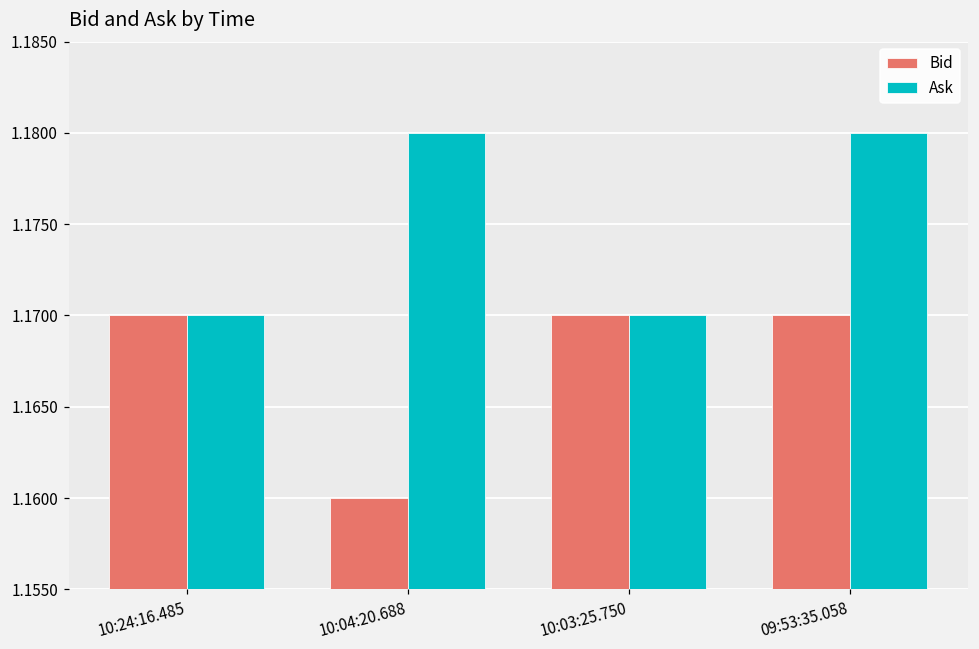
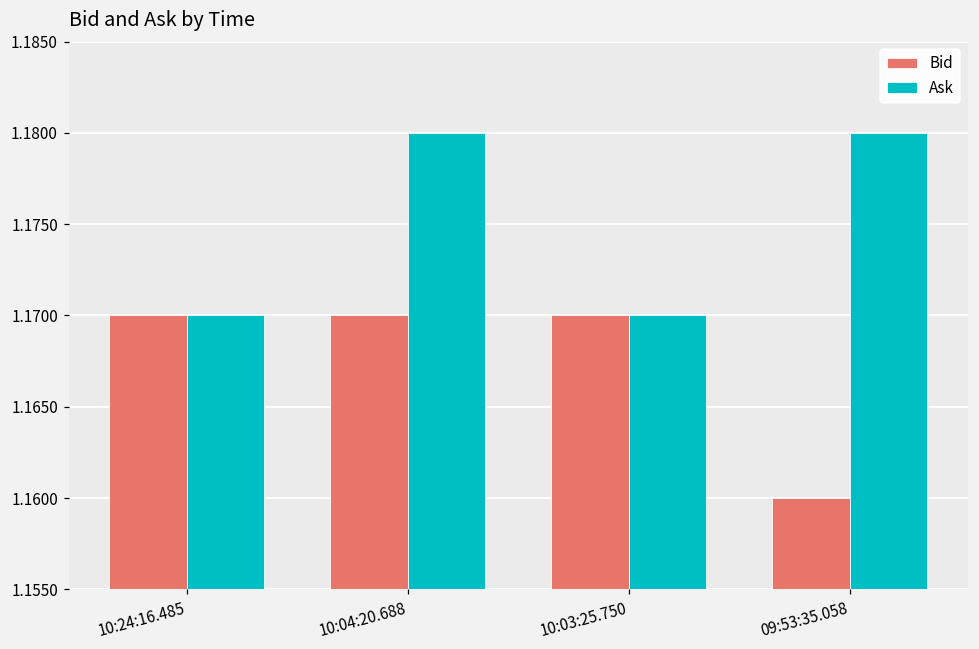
  {
    "Bid": {
      "10:24:16.485": 1.17,
-     "10:04:20.688": 1.16,
+     "10:04:20.688": 1.17,
      "10:03:25.750": 1.17,
-     "09:53:35.058": 1.17
+     "09:53:35.058": 1.16
    },
    "Ask": {
      "10:24:16.485": 1.17,
      "10:04:20.688": 1.18,
      "10:03:25.750": 1.17,
      "09:53:35.058": 1.18
    }
  }
